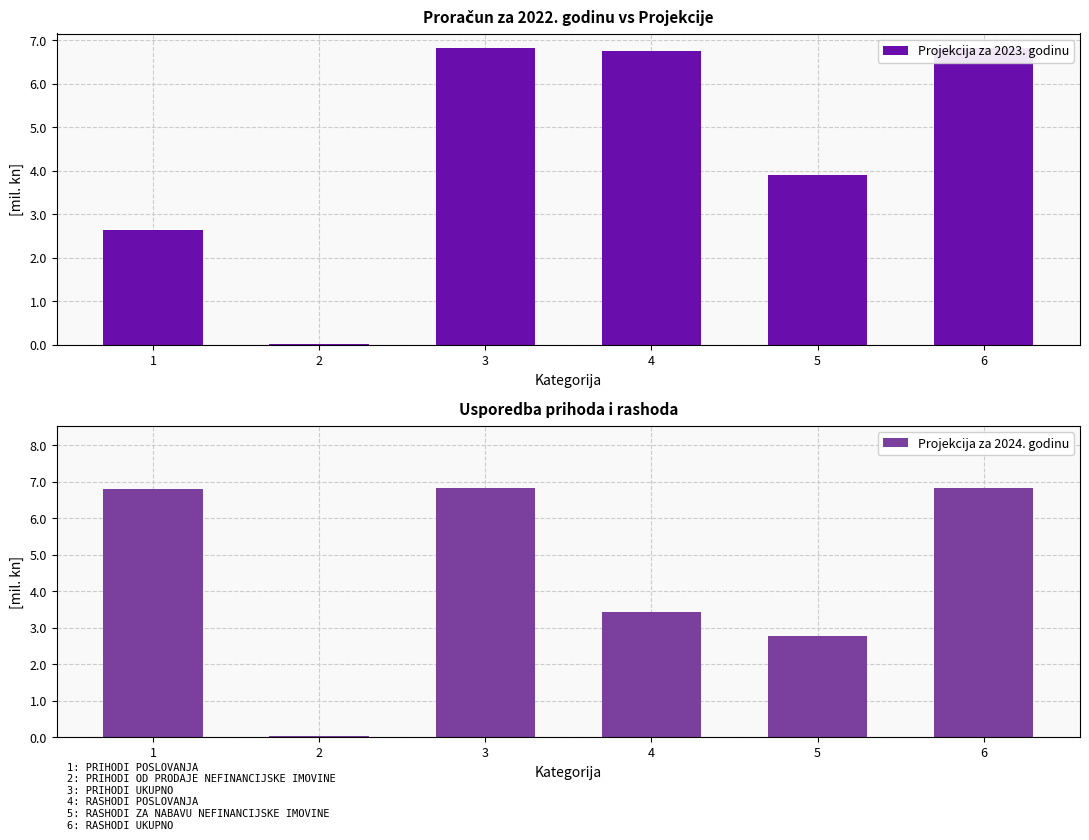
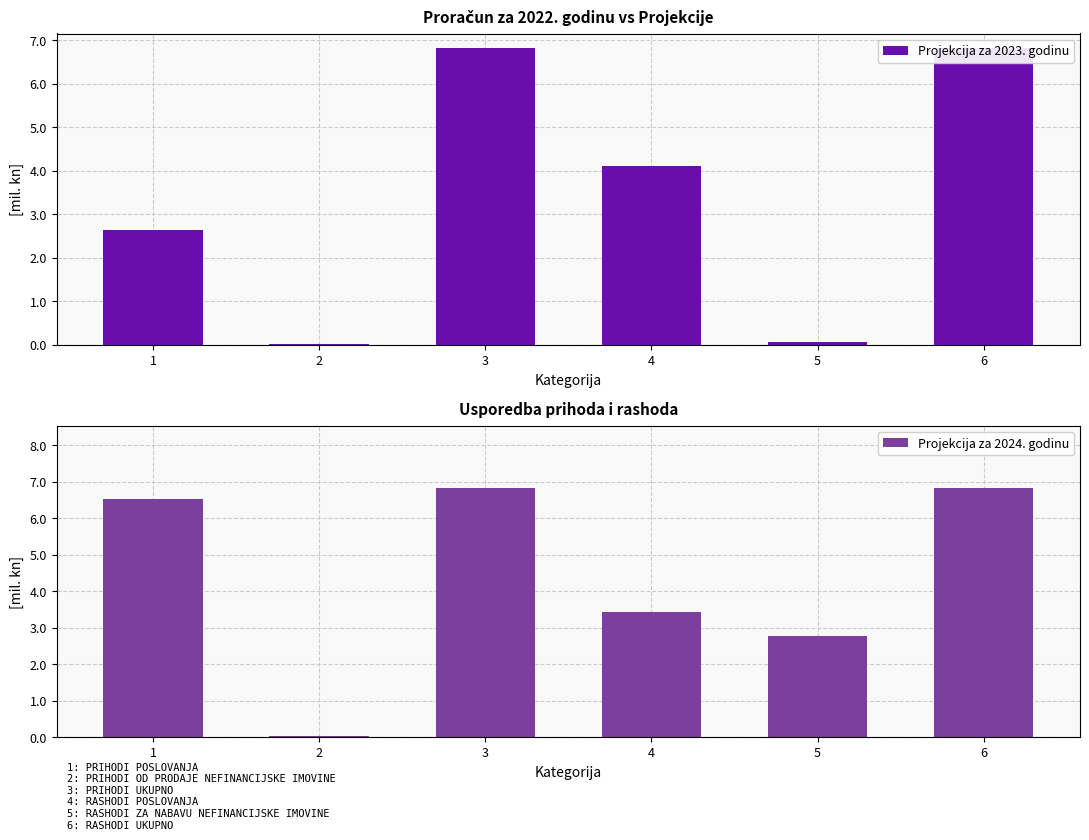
  {
    "Proračun za 2022. godinu vs Projekcije": {
      "1": 2.6,
      "3": 6.8,
-     "4": 6.7,
-     "5": 3.9
+     "4": 4.1,
+     "5": 0.1
    },
    "Usporedba prihoda i rashoda": {
-     "1": 6.8,
+     "1": 6.5,
      "3": 6.8,
      "4": 3.4,
      "5": 2.8,
      "6": 6.8
    }
  }
